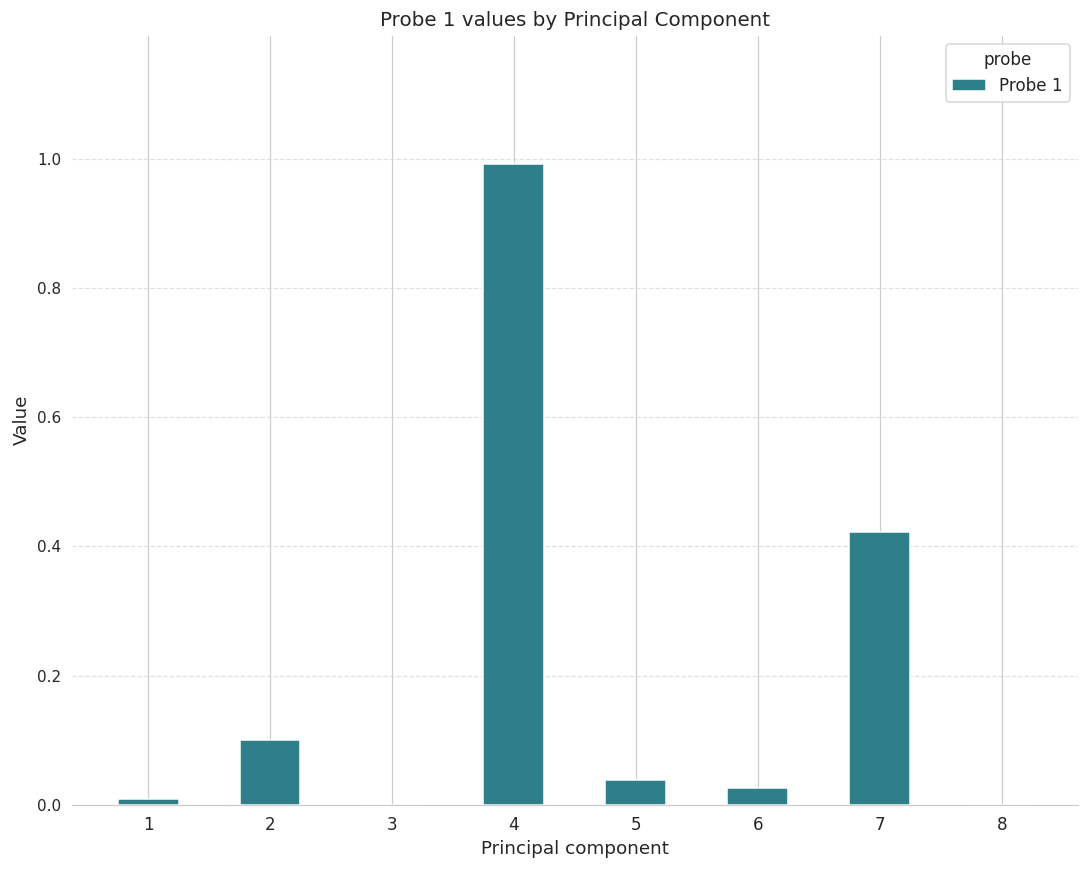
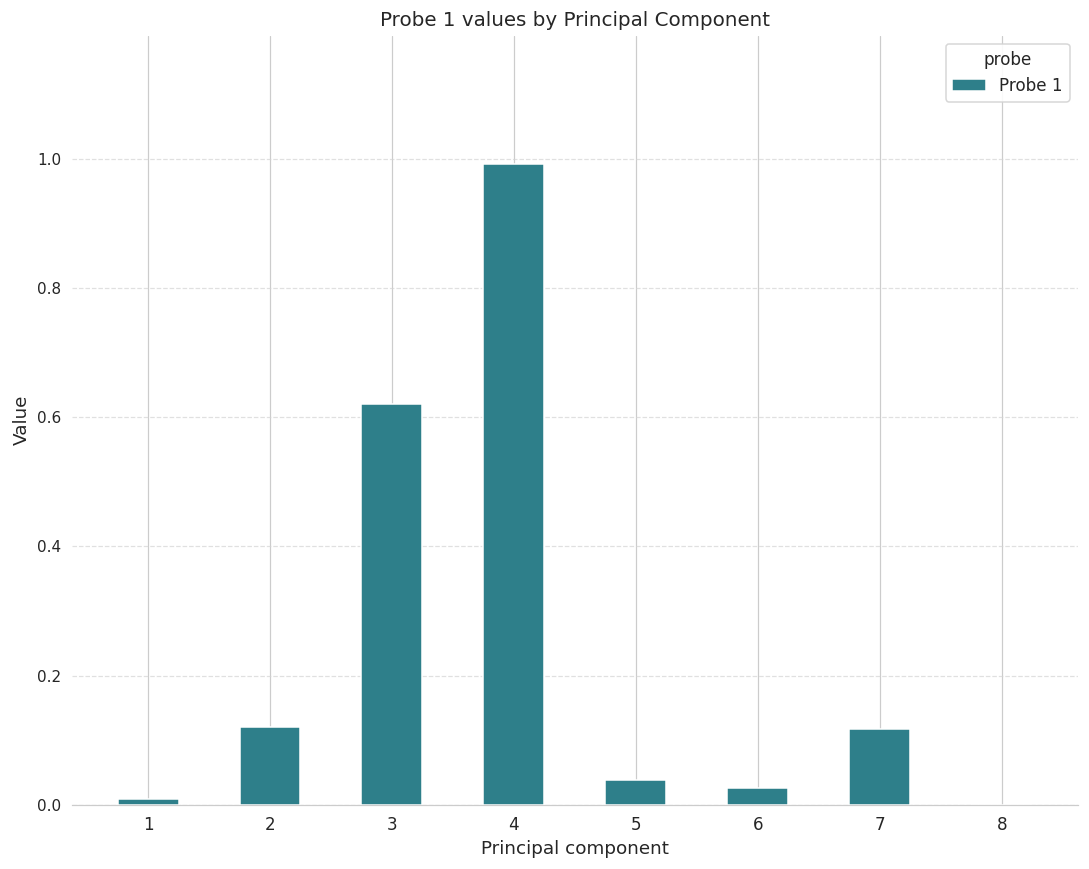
  {
    "1": 0.01,
-   "2": 0.10,
-   "3": 0.00,
+   "2": 0.12,
+   "3": 0.62,
    "4": 0.99,
    "5": 0.04,
    "6": 0.03,
-   "7": 0.42
+   "7": 0.12
  }
